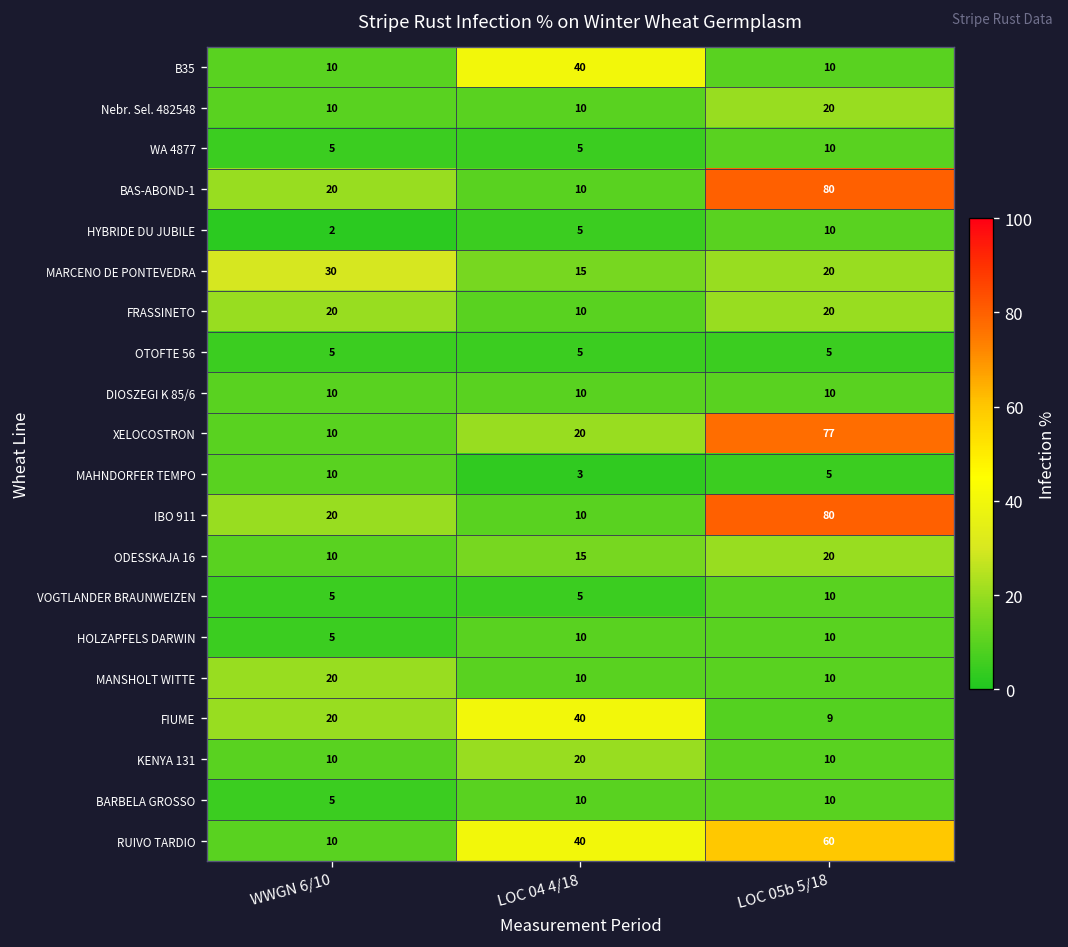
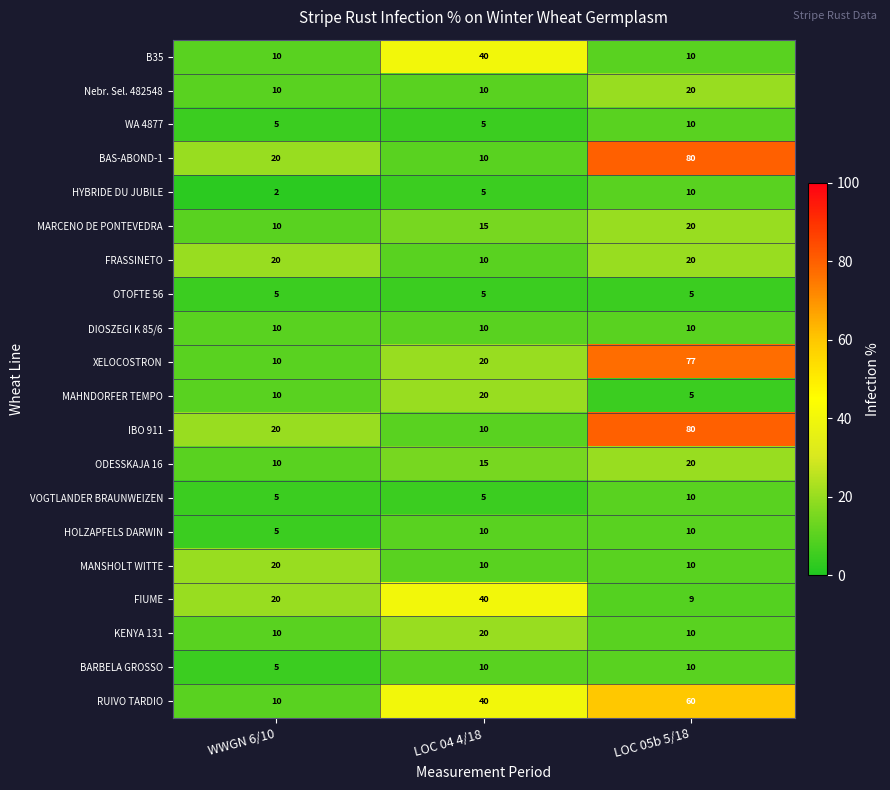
  {
    "B35": {
      "WWGN 6/10": 10,
      "LOC 04 4/18": 40,
      "LOC 05b 5/18": 10
    },
    "Nebr. Sel. 482548": {
      "WWGN 6/10": 10,
      "LOC 04 4/18": 10,
      "LOC 05b 5/18": 20
    },
    "WA 4877": {
      "WWGN 6/10": 5,
      "LOC 04 4/18": 5,
      "LOC 05b 5/18": 10
    },
    "BAS-ABOND-1": {
      "WWGN 6/10": 20,
      "LOC 04 4/18": 10,
      "LOC 05b 5/18": 80
    },
    "HYBRIDE DU JUBILE": {
      "WWGN 6/10": 2,
      "LOC 04 4/18": 5,
      "LOC 05b 5/18": 10
    },
    "MARCENO DE PONTEVEDRA": {
-     "WWGN 6/10": 30,
+     "WWGN 6/10": 10,
      "LOC 04 4/18": 15,
      "LOC 05b 5/18": 20
    },
    "FRASSINETO": {
      "WWGN 6/10": 20,
      "LOC 04 4/18": 10,
      "LOC 05b 5/18": 20
    },
    "OTOFTE 56": {
      "WWGN 6/10": 5,
      "LOC 04 4/18": 5,
      "LOC 05b 5/18": 5
    },
    "DIOSZEGI K 85/6": {
      "WWGN 6/10": 10,
      "LOC 04 4/18": 10,
      "LOC 05b 5/18": 10
    },
    "XELOCOSTRON": {
      "WWGN 6/10": 10,
      "LOC 04 4/18": 20,
      "LOC 05b 5/18": 77
    },
    "MAHNDORFER TEMPO": {
      "WWGN 6/10": 10,
-     "LOC 04 4/18": 3,
+     "LOC 04 4/18": 20,
      "LOC 05b 5/18": 5
    },
    "IBO 911": {
      "WWGN 6/10": 20,
      "LOC 04 4/18": 10,
      "LOC 05b 5/18": 80
    },
    "ODESSKAJA 16": {
      "WWGN 6/10": 10,
      "LOC 04 4/18": 15,
      "LOC 05b 5/18": 20
    },
    "VOGTLANDER BRAUNWEIZEN": {
      "WWGN 6/10": 5,
      "LOC 04 4/18": 5,
      "LOC 05b 5/18": 10
    },
    "HOLZAPFELS DARWIN": {
      "WWGN 6/10": 5,
      "LOC 04 4/18": 10,
      "LOC 05b 5/18": 10
    },
    "MANSHOLT WITTE": {
      "WWGN 6/10": 20,
      "LOC 04 4/18": 10,
      "LOC 05b 5/18": 10
    },
    "FIUME": {
      "WWGN 6/10": 20,
      "LOC 04 4/18": 40,
      "LOC 05b 5/18": 9
    },
    "KENYA 131": {
      "WWGN 6/10": 10,
      "LOC 04 4/18": 20,
      "LOC 05b 5/18": 10
    },
    "BARBELA GROSSO": {
      "WWGN 6/10": 5,
      "LOC 04 4/18": 10,
      "LOC 05b 5/18": 10
    },
    "RUIVO TARDIO": {
      "WWGN 6/10": 10,
      "LOC 04 4/18": 40,
      "LOC 05b 5/18": 60
    }
  }
